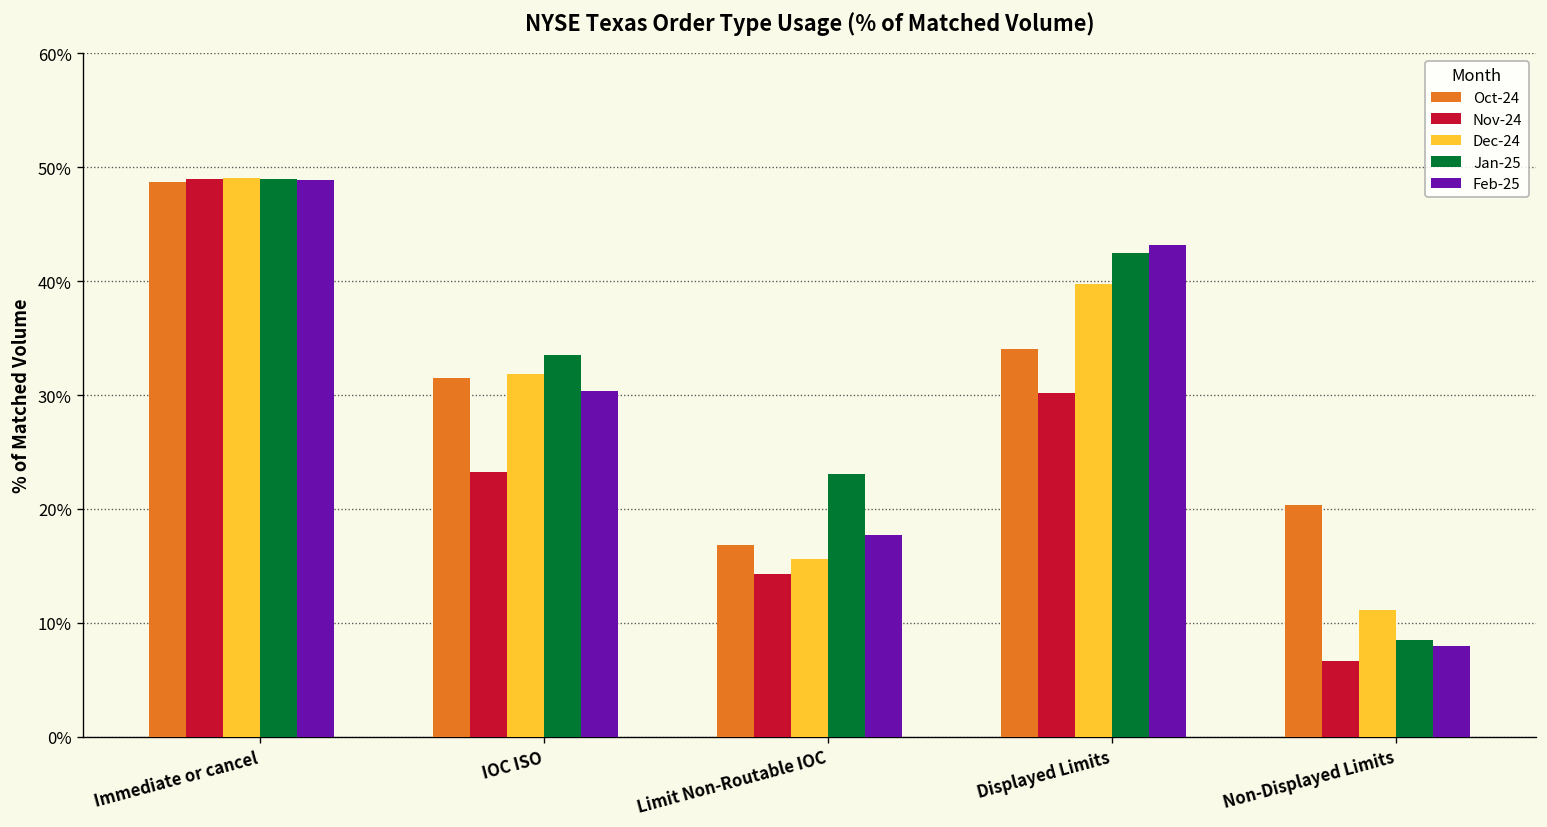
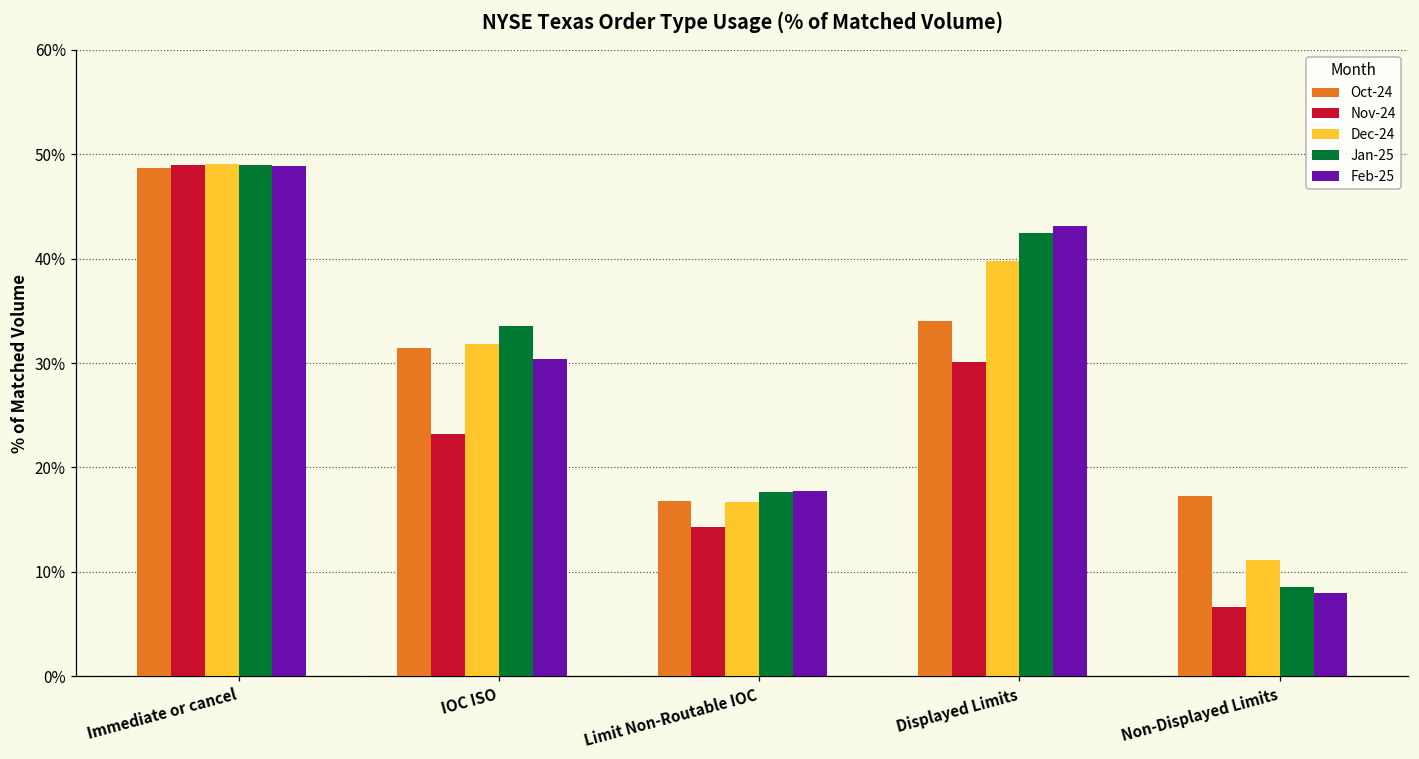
  {
    "Oct-24": {
      "Immediate or cancel": "49%",
      "IOC ISO": "31%",
      "Limit Non-Routable IOC": "17%",
      "Displayed Limits": "34%",
-     "Non-Displayed Limits": "20%"
+     "Non-Displayed Limits": "17%"
    },
    "Nov-24": {
      "Immediate or cancel": "49%",
      "IOC ISO": "23%",
      "Limit Non-Routable IOC": "14%",
      "Displayed Limits": "30%",
      "Non-Displayed Limits": "7%"
    },
    "Dec-24": {
      "Immediate or cancel": "49%",
      "IOC ISO": "32%",
-     "Limit Non-Routable IOC": "16%",
+     "Limit Non-Routable IOC": "17%",
      "Displayed Limits": "40%",
      "Non-Displayed Limits": "11%"
    },
    "Jan-25": {
      "Immediate or cancel": "49%",
      "IOC ISO": "34%",
-     "Limit Non-Routable IOC": "23%",
+     "Limit Non-Routable IOC": "18%",
      "Displayed Limits": "42%",
      "Non-Displayed Limits": "9%"
    },
    "Feb-25": {
      "Immediate or cancel": "49%",
      "IOC ISO": "30%",
      "Limit Non-Routable IOC": "18%",
      "Displayed Limits": "43%",
      "Non-Displayed Limits": "8%"
    }
  }
